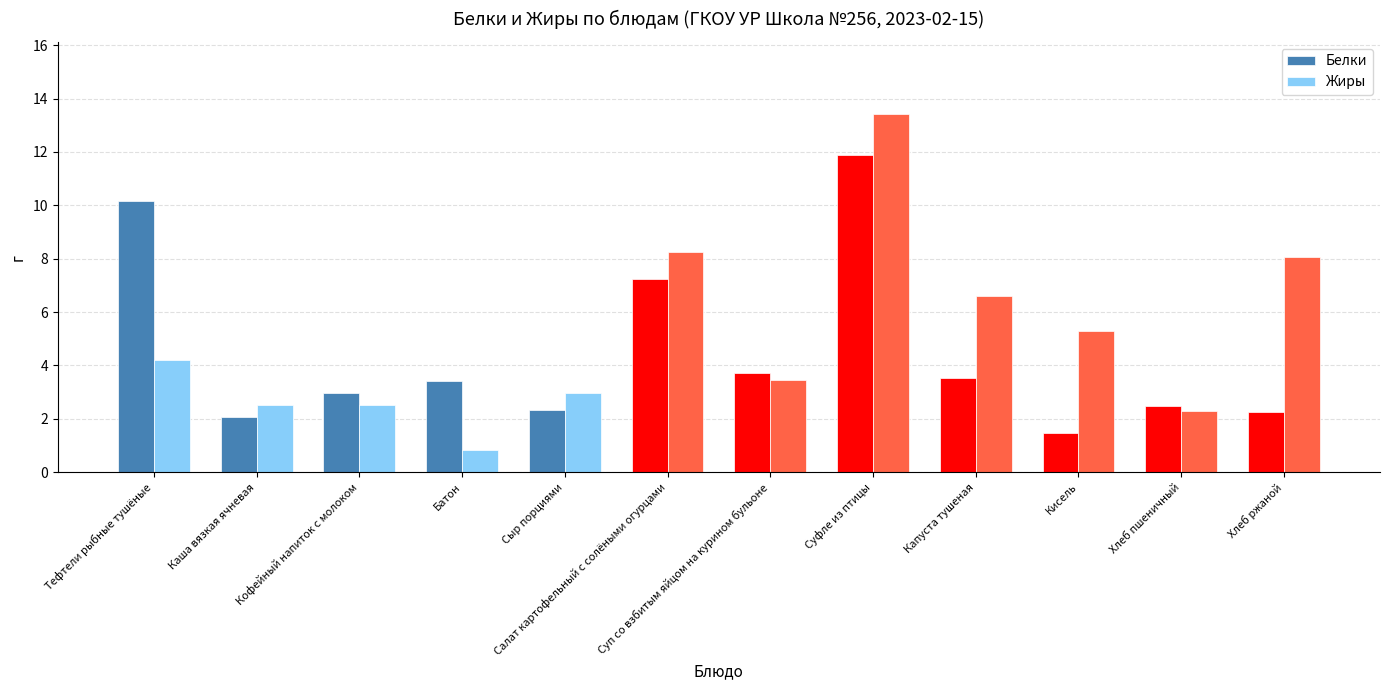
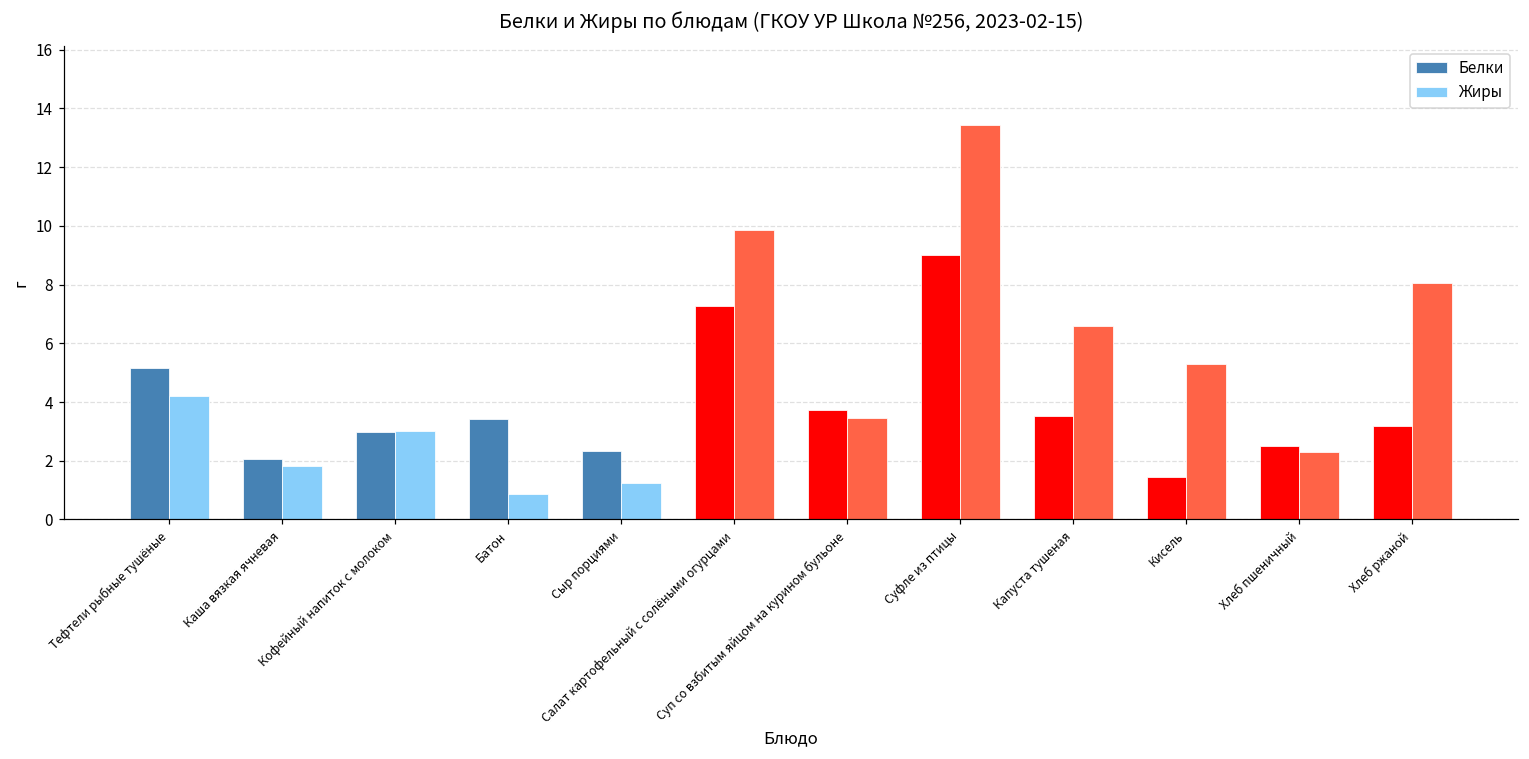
  {
    "Белки": {
-     "Тефтели рыбные тушёные": 10.2,
+     "Тефтели рыбные тушёные": 5.1,
      "Каша вязкая ячневая": 2.1,
      "Кофейный напиток с молоком": 3.0,
      "Батон": 3.4,
      "Сыр порциями": 2.3,
      "Салат картофельный с солёными огурцами": 7.3,
      "Суп со взбитым яйцом на курином бульоне": 3.7,
-     "Суфле из птицы": 11.9,
+     "Суфле из птицы": 9.0,
      "Капуста тушеная": 3.5,
      "Кисель": 1.5,
      "Хлеб пшеничный": 2.5,
-     "Хлеб ржаной": 2.3
+     "Хлеб ржаной": 3.2
    },
    "Жиры": {
      "Тефтели рыбные тушёные": 4.2,
-     "Каша вязкая ячневая": 2.5,
-     "Кофейный напиток с молоком": 2.5,
+     "Каша вязкая ячневая": 1.8,
+     "Кофейный напиток с молоком": 3.0,
      "Батон": 0.9,
-     "Сыр порциями": 3.0,
-     "Салат картофельный с солёными огурцами": 8.2,
+     "Сыр порциями": 1.2,
+     "Салат картофельный с солёными огурцами": 9.9,
      "Суп со взбитым яйцом на курином бульоне": 3.5,
      "Суфле из птицы": 13.4,
      "Капуста тушеная": 6.6,
      "Кисель": 5.3,
      "Хлеб пшеничный": 2.3,
      "Хлеб ржаной": 8.1
    }
  }
